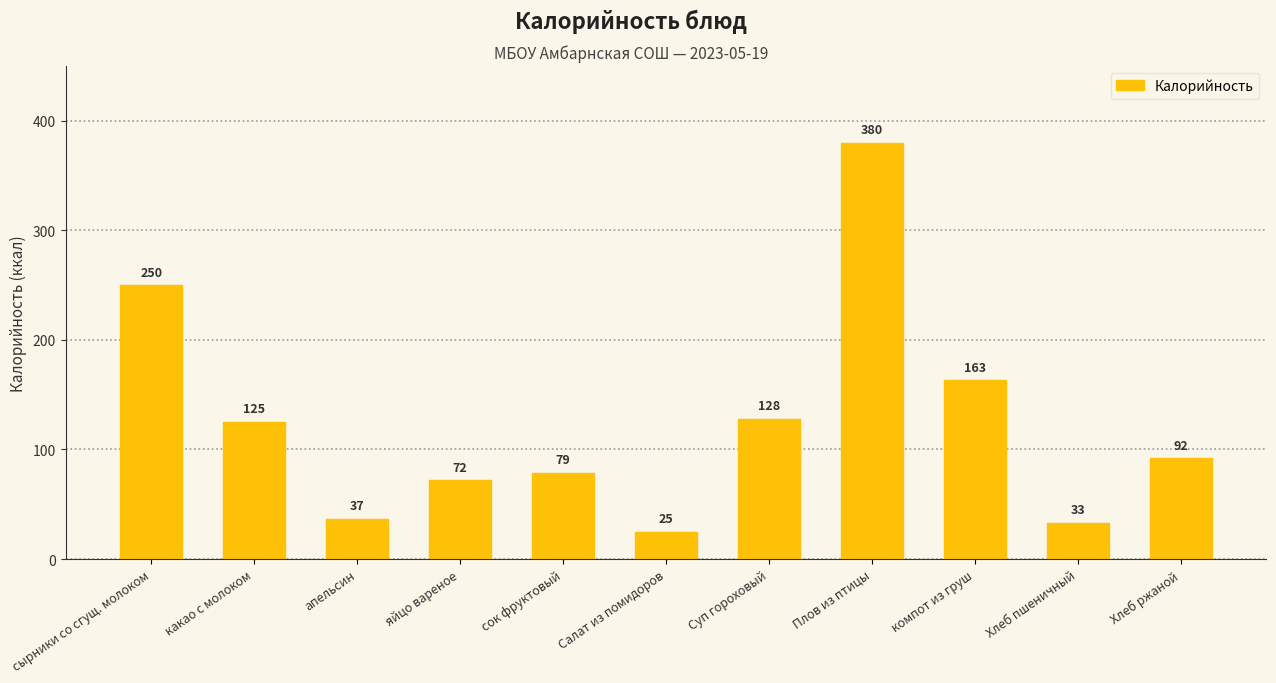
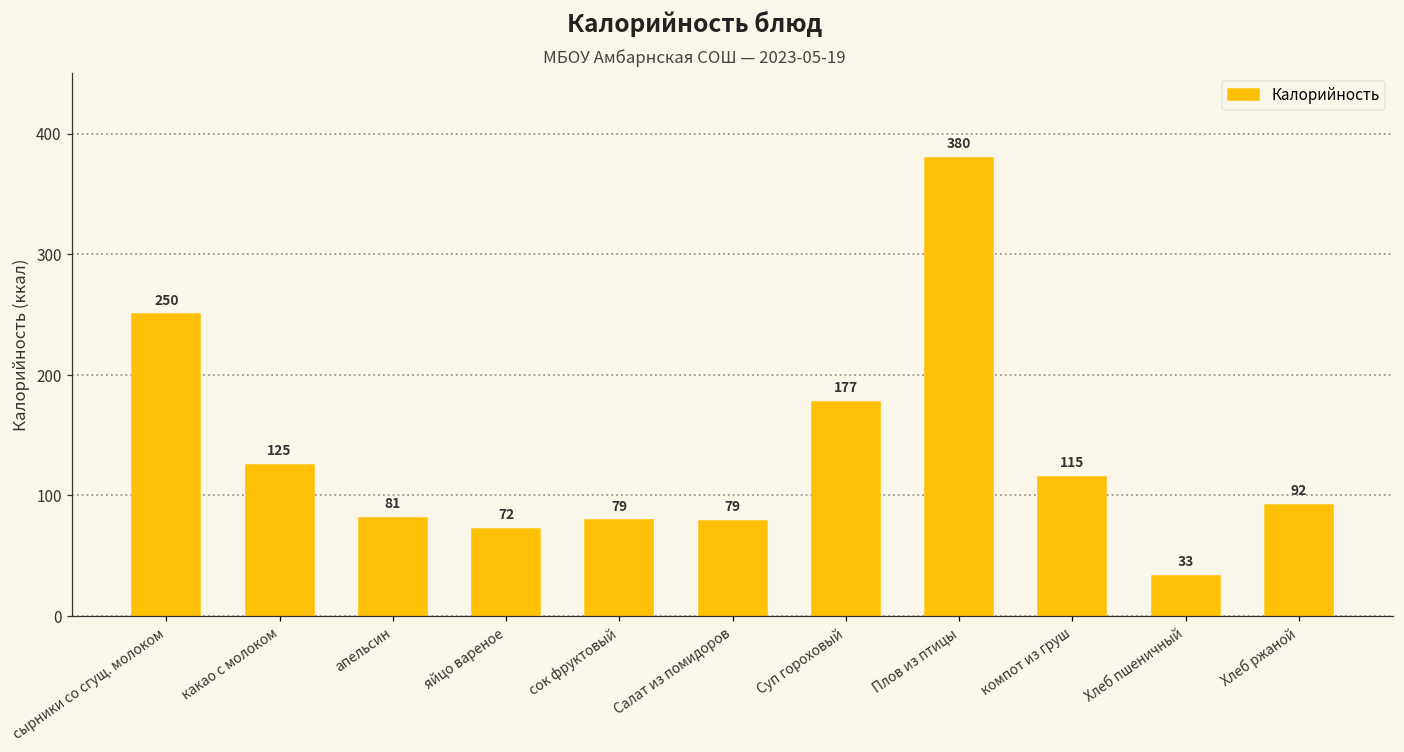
  {
    "сырники со сгущ. молоком": 250,
    "какао с молоком": 125,
-   "апельсин": 37,
+   "апельсин": 81,
    "яйцо вареное": 72,
    "сок фруктовый": 79,
-   "Салат из помидоров": 25,
-   "Суп гороховый": 128,
+   "Салат из помидоров": 79,
+   "Суп гороховый": 177,
    "Плов из птицы": 380,
-   "компот из груш": 163,
+   "компот из груш": 115,
    "Хлеб пшеничный": 33,
    "Хлеб ржаной": 92
  }
